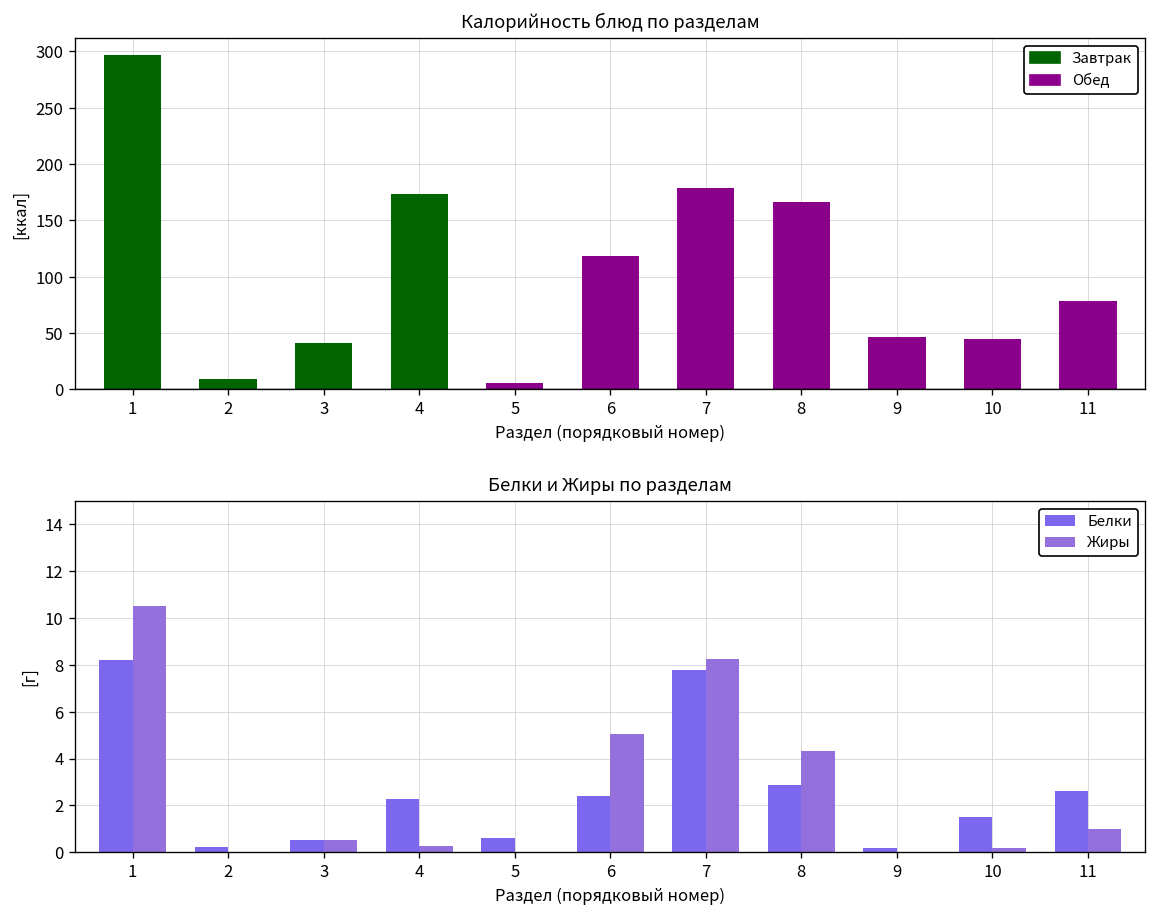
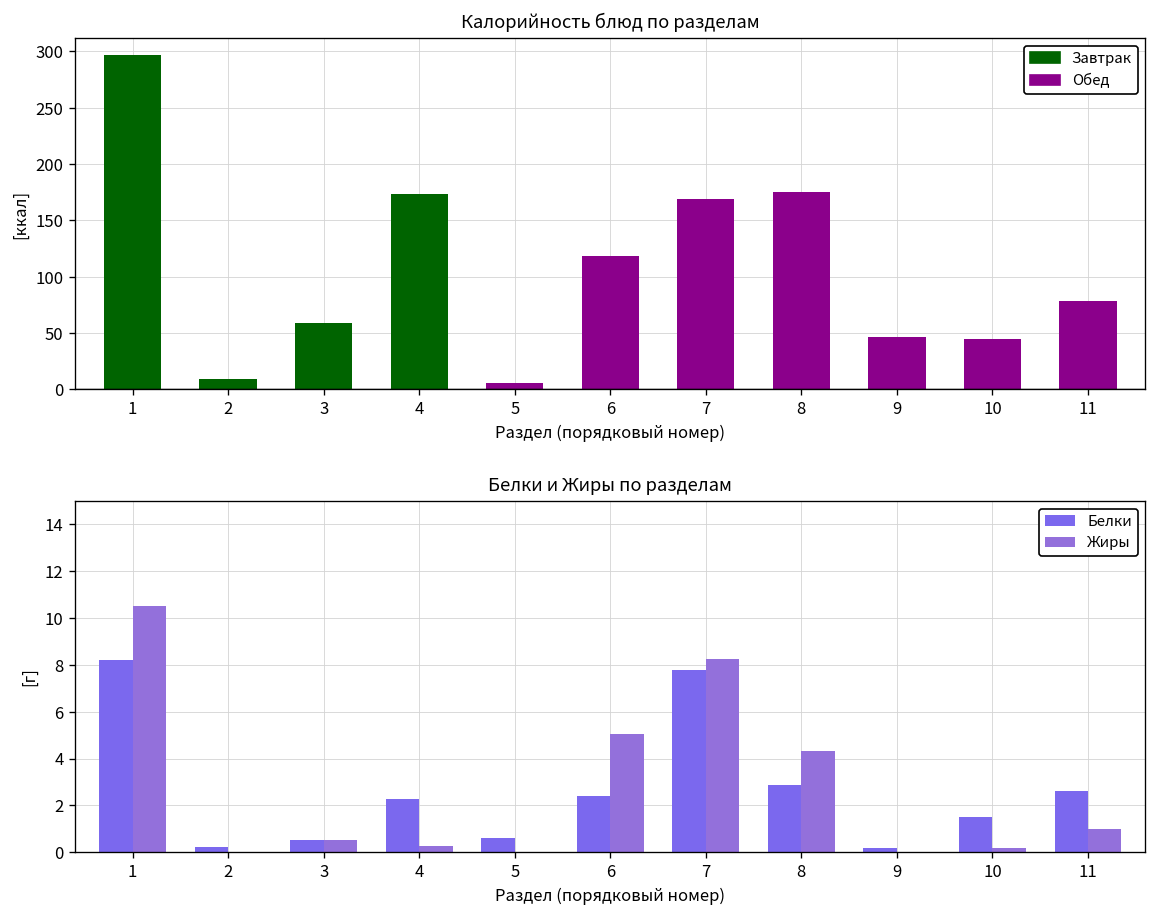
  {
    "Калорийность блюд по разделам": {
      "1": 300,
      "2": 10,
-     "3": 40,
+     "3": 60,
      "4": 170,
      "5": 10,
      "6": 120,
-     "7": 180,
-     "8": 170,
+     "7": 170,
+     "8": 180,
      "9": 50,
      "10": 50,
      "11": 80
    }
  }
